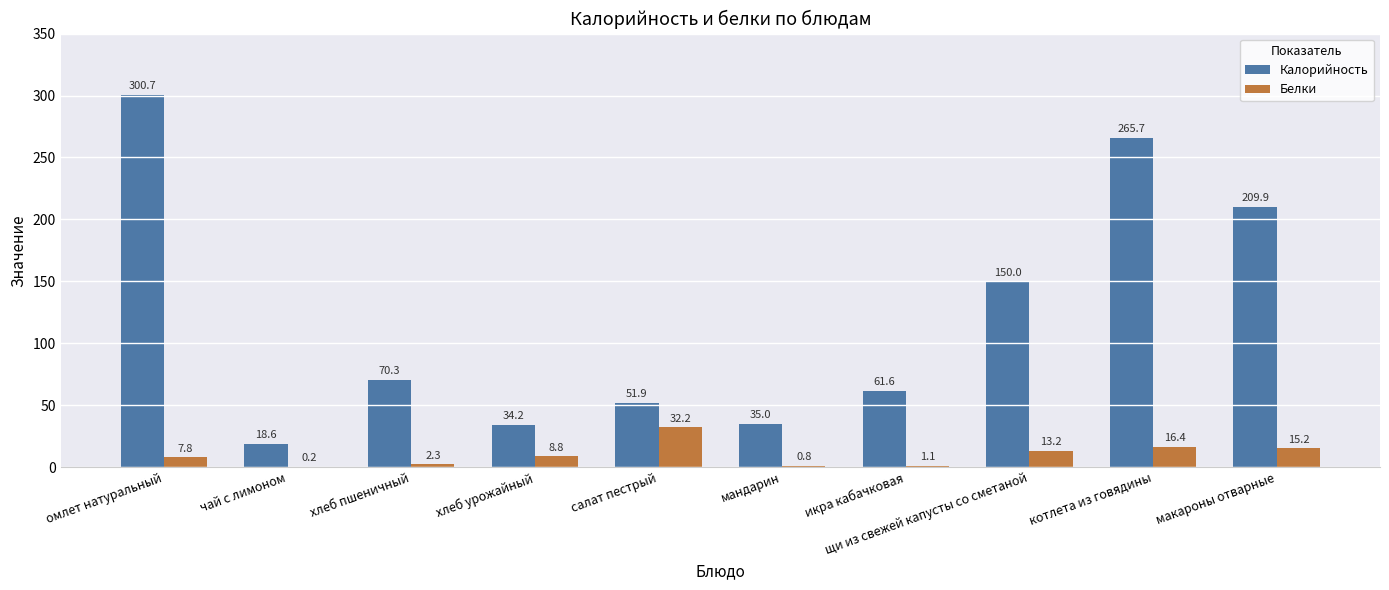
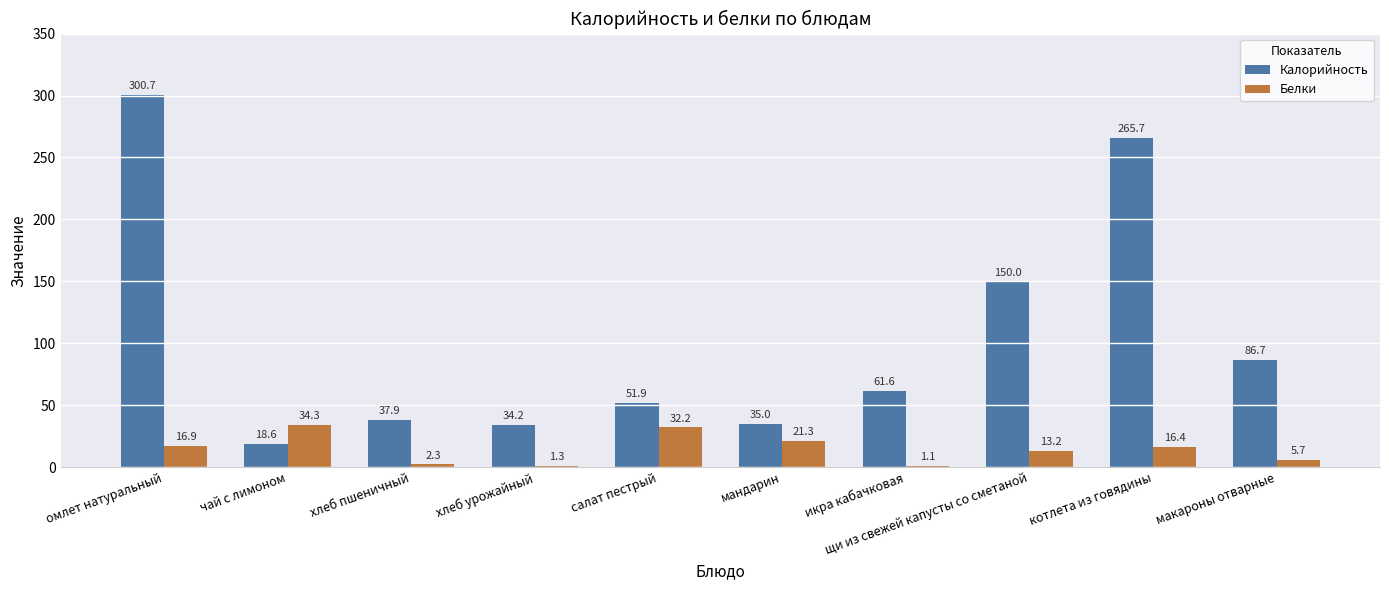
  {
    "Калорийность": {
      "омлет натуральный": 300.7,
      "чай с лимоном": 18.6,
-     "хлеб пшеничный": 70.3,
+     "хлеб пшеничный": 37.9,
      "хлеб урожайный": 34.2,
      "салат пестрый": 51.9,
      "мандарин": 35.0,
      "икра кабачковая": 61.6,
      "щи из свежей капусты со сметаной": 150.0,
      "котлета из говядины": 265.7,
-     "макароны отварные": 209.9
+     "макароны отварные": 86.7
    },
    "Белки": {
-     "омлет натуральный": 7.8,
-     "чай с лимоном": 0.2,
+     "омлет натуральный": 16.9,
+     "чай с лимоном": 34.3,
      "хлеб пшеничный": 2.3,
-     "хлеб урожайный": 8.8,
+     "хлеб урожайный": 1.3,
      "салат пестрый": 32.2,
-     "мандарин": 0.8,
+     "мандарин": 21.3,
      "икра кабачковая": 1.1,
      "щи из свежей капусты со сметаной": 13.2,
      "котлета из говядины": 16.4,
-     "макароны отварные": 15.2
+     "макароны отварные": 5.7
    }
  }
